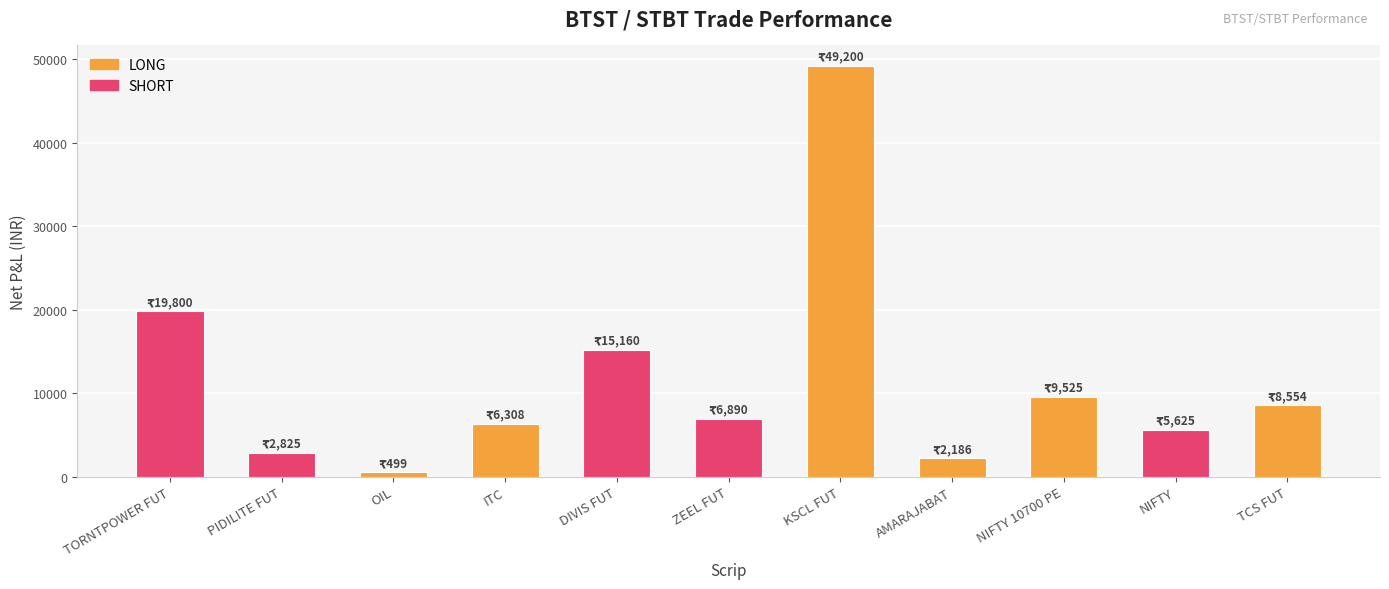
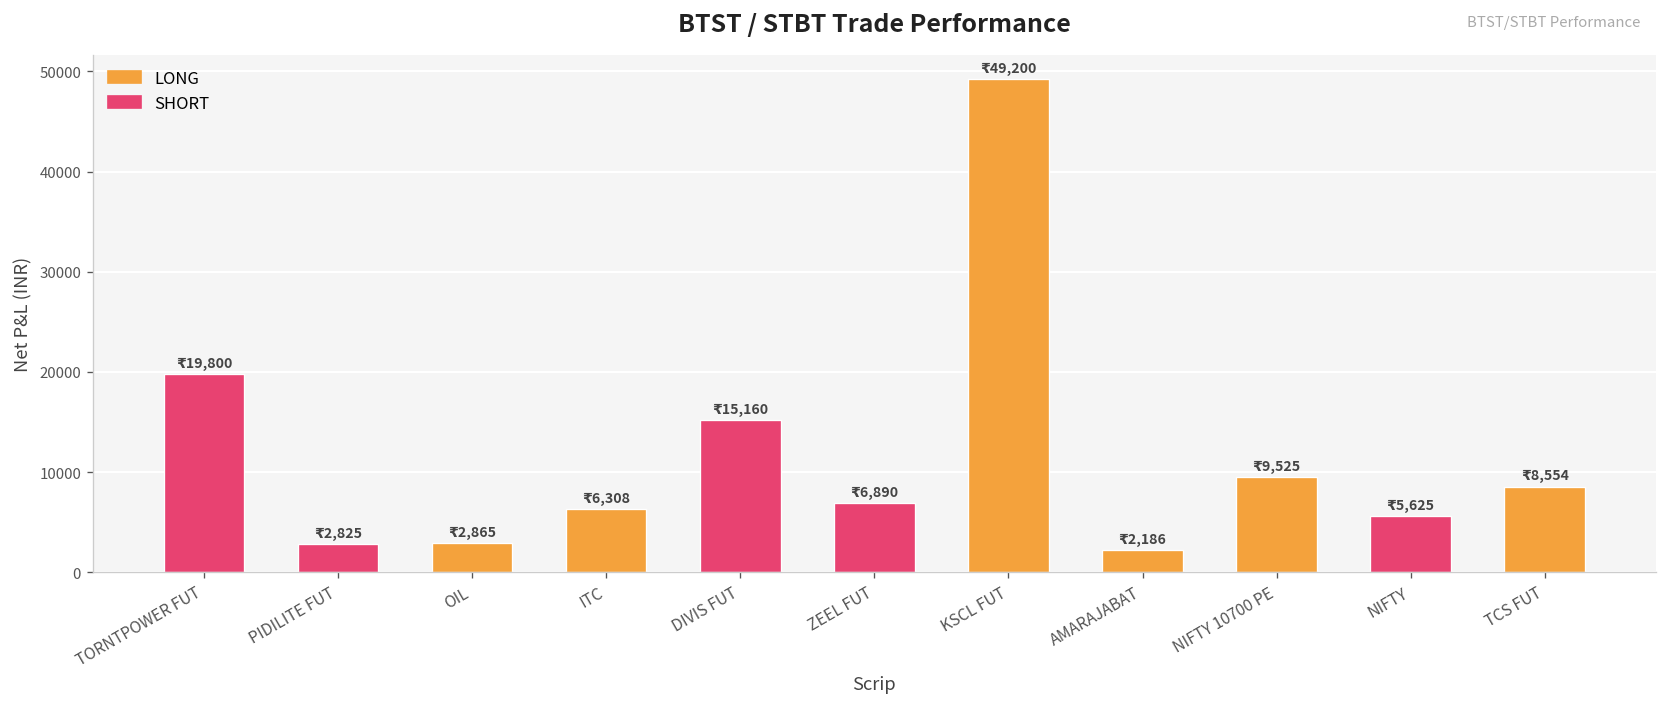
  {
    "LONG": {
-     "OIL": "499",
+     "OIL": "2,865",
      "ITC": "6,308",
      "KSCL FUT": "49,200",
      "AMARAJABAT": "2,186",
      "NIFTY 10700 PE": "9,525",
      "TCS FUT": "8,554"
    },
    "SHORT": {
      "TORNTPOWER FUT": "19,800",
      "PIDILITE FUT": "2,825",
      "DIVIS FUT": "15,160",
      "ZEEL FUT": "6,890",
      "NIFTY": "5,625"
    }
  }
